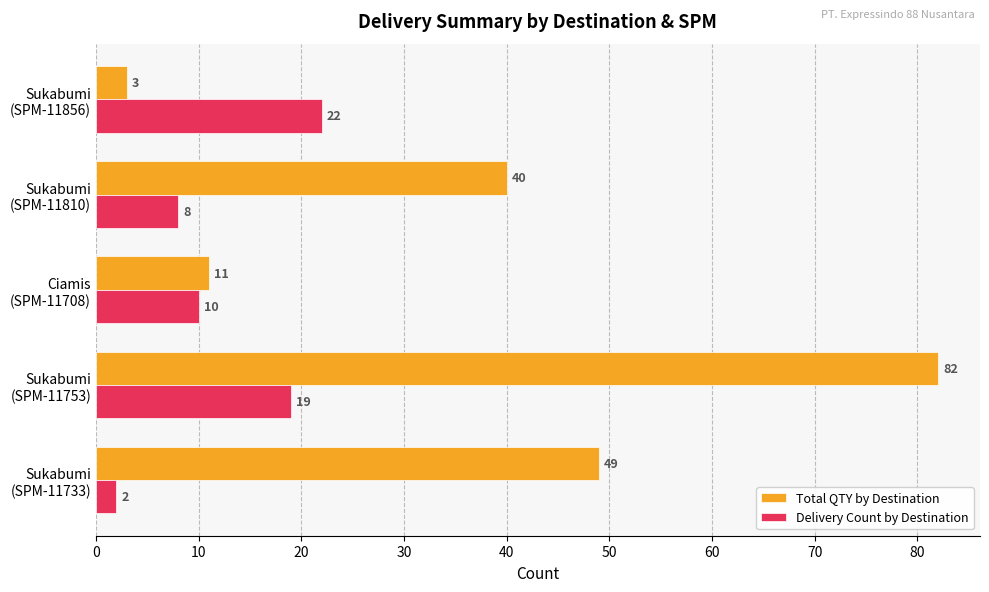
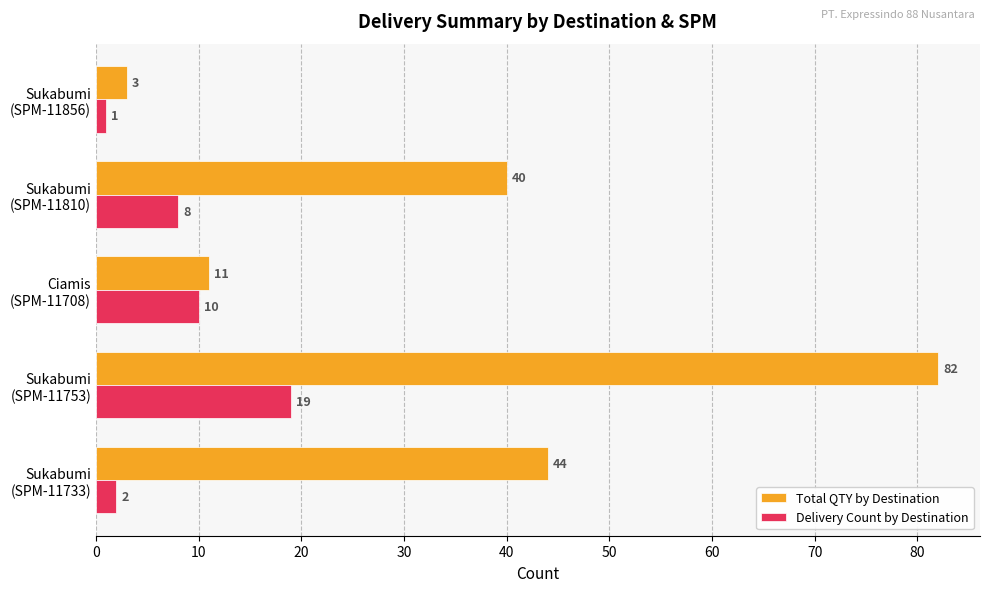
  {
    "Total QTY by Destination": {
      "Sukabumi (SPM-11856)": 3,
      "Sukabumi (SPM-11810)": 40,
      "Ciamis (SPM-11708)": 11,
      "Sukabumi (SPM-11753)": 82,
-     "Sukabumi (SPM-11733)": 49
+     "Sukabumi (SPM-11733)": 44
    },
    "Delivery Count by Destination": {
-     "Sukabumi (SPM-11856)": 22,
+     "Sukabumi (SPM-11856)": 1,
      "Sukabumi (SPM-11810)": 8,
      "Ciamis (SPM-11708)": 10,
      "Sukabumi (SPM-11753)": 19,
      "Sukabumi (SPM-11733)": 2
    }
  }
